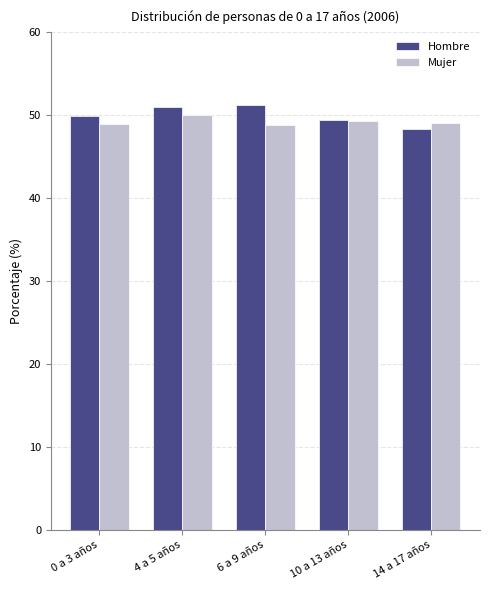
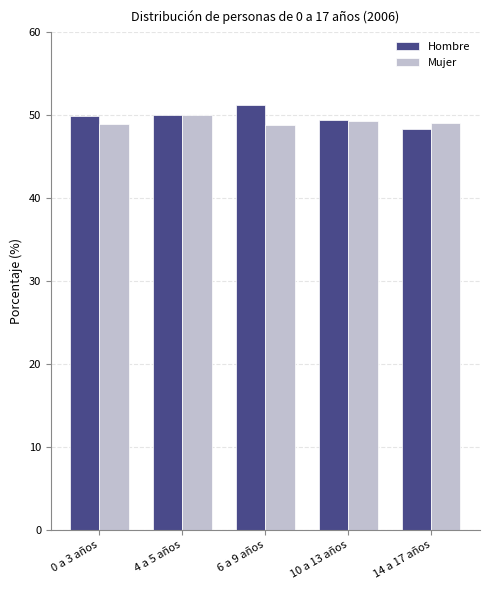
  {
    "Hombre": {
      "0 a 3 años": 50,
-     "4 a 5 años": 51,
+     "4 a 5 años": 50,
      "6 a 9 años": 51,
      "10 a 13 años": 49,
      "14 a 17 años": 48
    },
    "Mujer": {
      "0 a 3 años": 49,
      "4 a 5 años": 50,
      "6 a 9 años": 49,
      "10 a 13 años": 49,
      "14 a 17 años": 49
    }
  }
